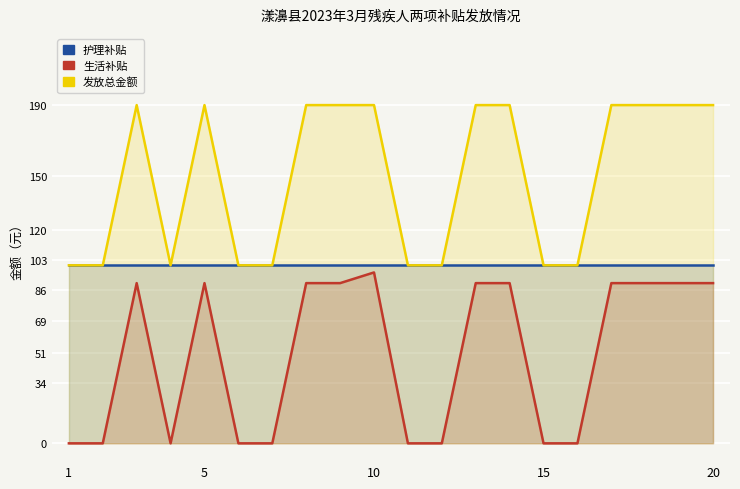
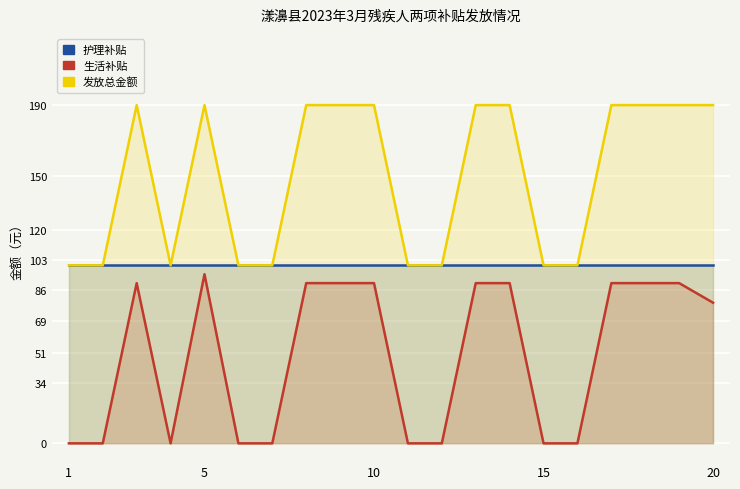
  {
    "护理补贴": {
      "5": 100,
      "10": 100,
      "20": 100
    },
    "生活补贴": {
      "1": 0,
-     "5": 90,
-     "10": 96,
+     "5": 95,
+     "10": 90,
      "15": 0,
-     "20": 90
+     "20": 79
    },
    "发放总金额": {
      "5": 190,
      "10": 190,
      "20": 190
    }
  }
